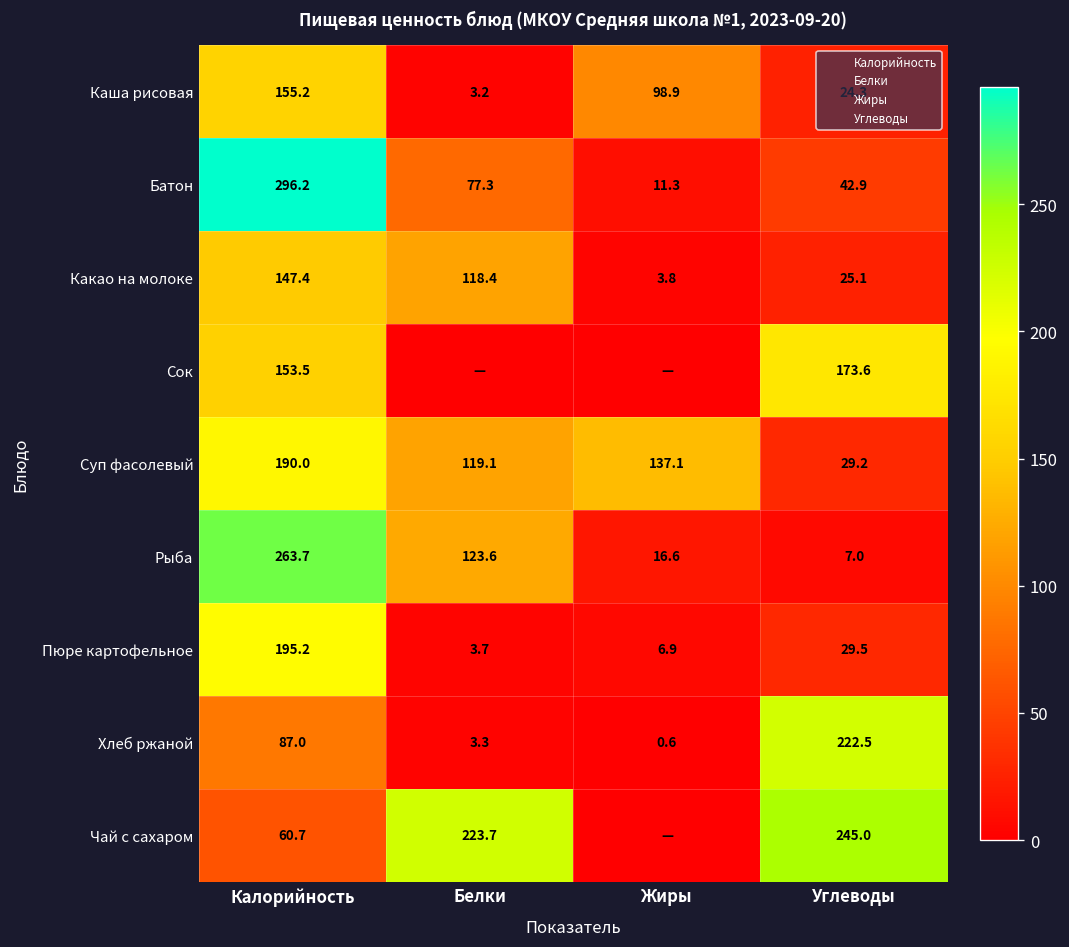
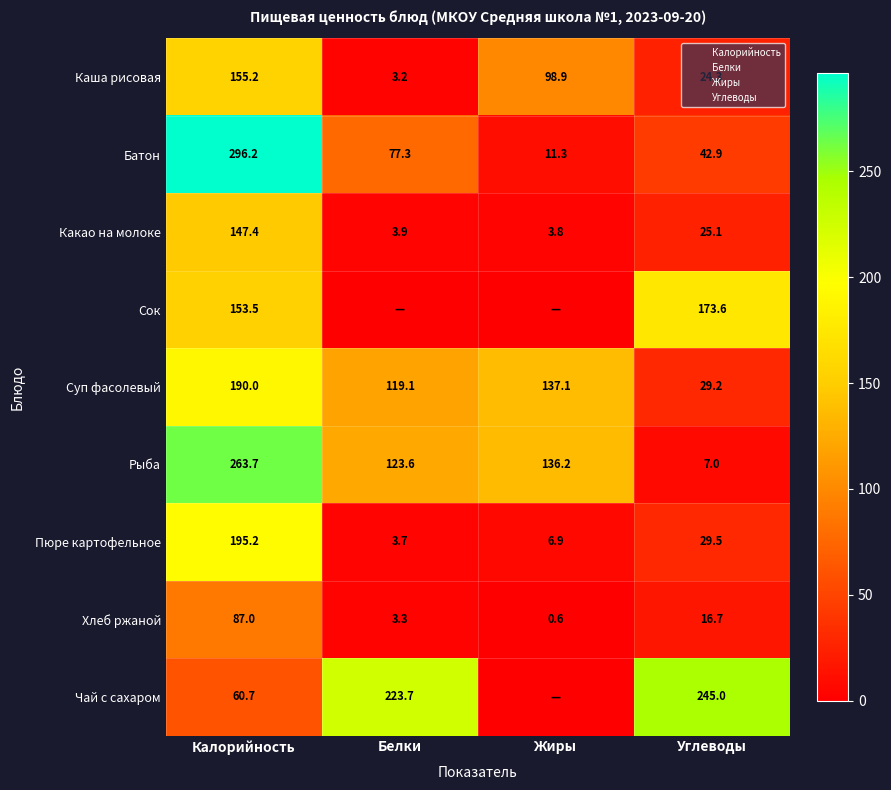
  {
    "Каша рисовая": {
      "Калорийность": 155.2,
      "Белки": 3.2,
      "Жиры": 98.9
    },
    "Батон": {
      "Калорийность": 296.2,
      "Белки": 77.3,
      "Жиры": 11.3,
      "Углеводы": 42.9
    },
    "Какао на молоке": {
      "Калорийность": 147.4,
-     "Белки": 118.4,
+     "Белки": 3.9,
      "Жиры": 3.8,
      "Углеводы": 25.1
    },
    "Сок": {
      "Калорийность": 153.5,
      "Углеводы": 173.6
    },
    "Суп фасолевый": {
      "Калорийность": 190.0,
      "Белки": 119.1,
      "Жиры": 137.1,
      "Углеводы": 29.2
    },
    "Рыба": {
      "Калорийность": 263.7,
      "Белки": 123.6,
-     "Жиры": 16.6,
+     "Жиры": 136.2,
      "Углеводы": 7.0
    },
    "Пюре картофельное": {
      "Калорийность": 195.2,
      "Белки": 3.7,
      "Жиры": 6.9,
      "Углеводы": 29.5
    },
    "Хлеб ржаной": {
      "Калорийность": 87.0,
      "Белки": 3.3,
      "Жиры": 0.6,
-     "Углеводы": 222.5
+     "Углеводы": 16.7
    },
    "Чай с сахаром": {
      "Калорийность": 60.7,
      "Белки": 223.7,
      "Углеводы": 245.0
    }
  }
